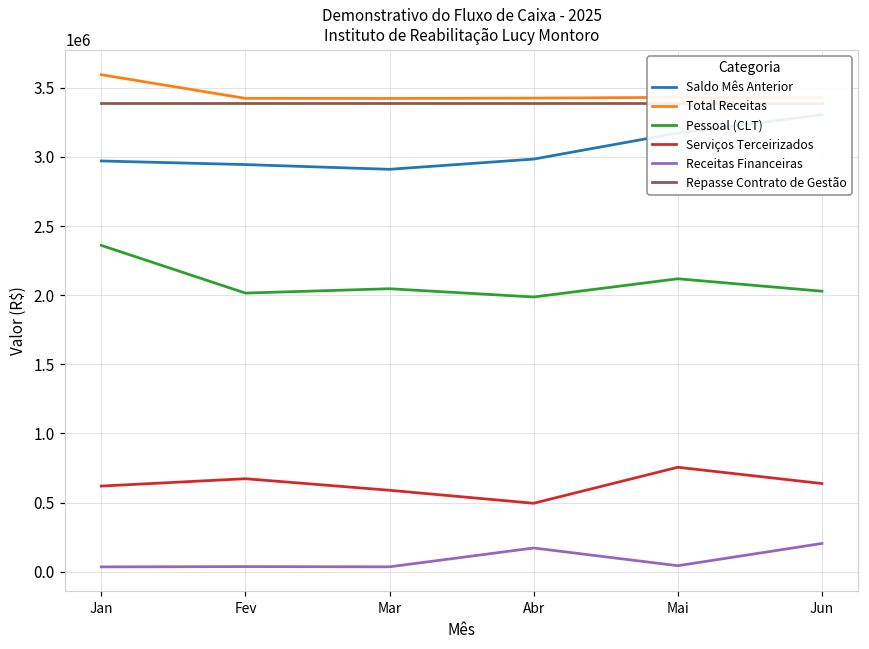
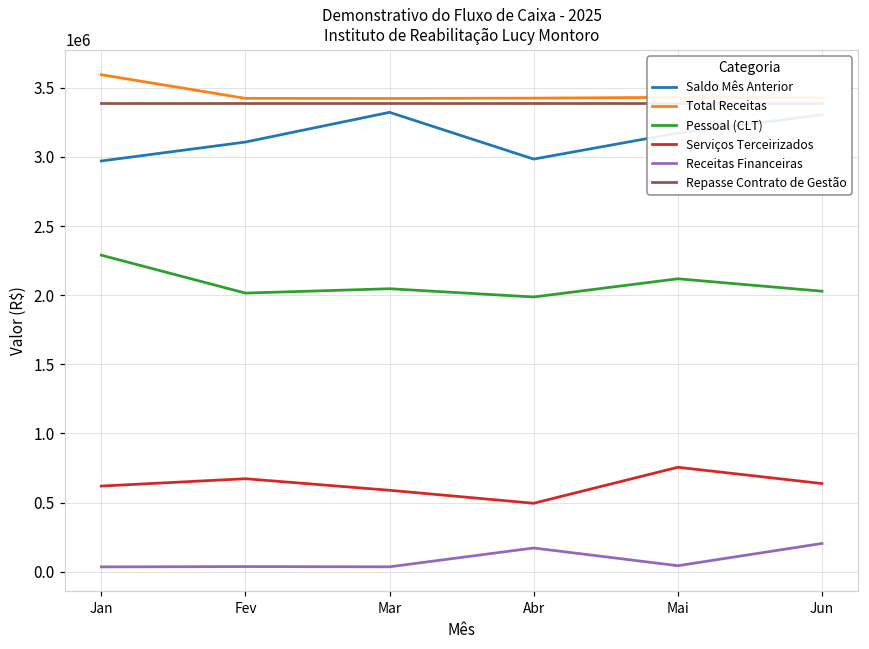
  {
    "Saldo Mês Anterior": {
      "Jan": 2970000,
-     "Fev": 2940000,
-     "Mar": 2910000,
+     "Fev": 3110000,
+     "Mar": 3320000,
      "Abr": 2980000
    },
    "Total Receitas": {
      "Jan": 3590000,
      "Fev": 3420000,
      "Mar": 3420000,
      "Abr": 3430000
    },
    "Pessoal (CLT)": {
-     "Jan": 2360000,
+     "Jan": 2290000,
      "Fev": 2010000,
      "Mar": 2050000,
      "Abr": 1990000,
      "Mai": 2120000,
      "Jun": 2030000
    },
    "Serviços Terceirizados": {
      "Jan": 620000,
      "Fev": 670000,
      "Mar": 590000,
      "Abr": 490000,
      "Mai": 750000,
      "Jun": 640000
    },
    "Receitas Financeiras": {
      "Jan": 30000,
      "Fev": 40000,
      "Mar": 30000,
      "Abr": 170000,
      "Mai": 40000,
      "Jun": 200000
    },
    "Repasse Contrato de Gestão": {
      "Jan": 3390000,
      "Fev": 3390000,
      "Mar": 3390000,
      "Abr": 3390000
    }
  }
